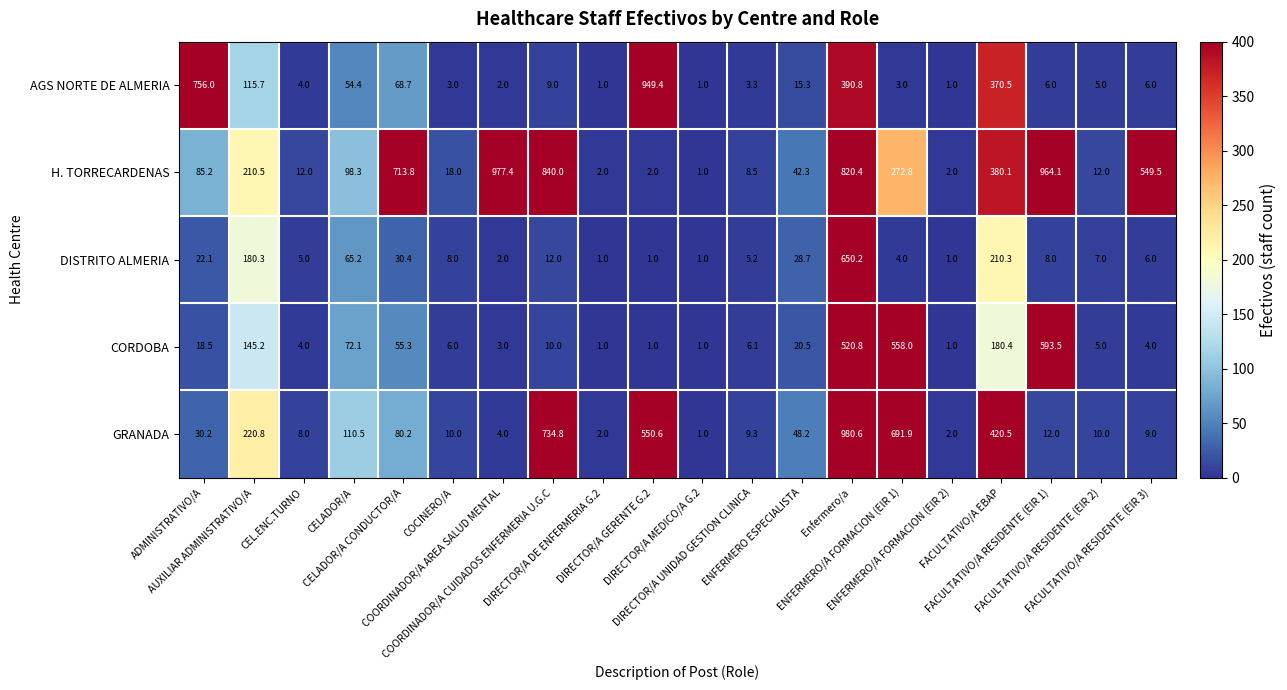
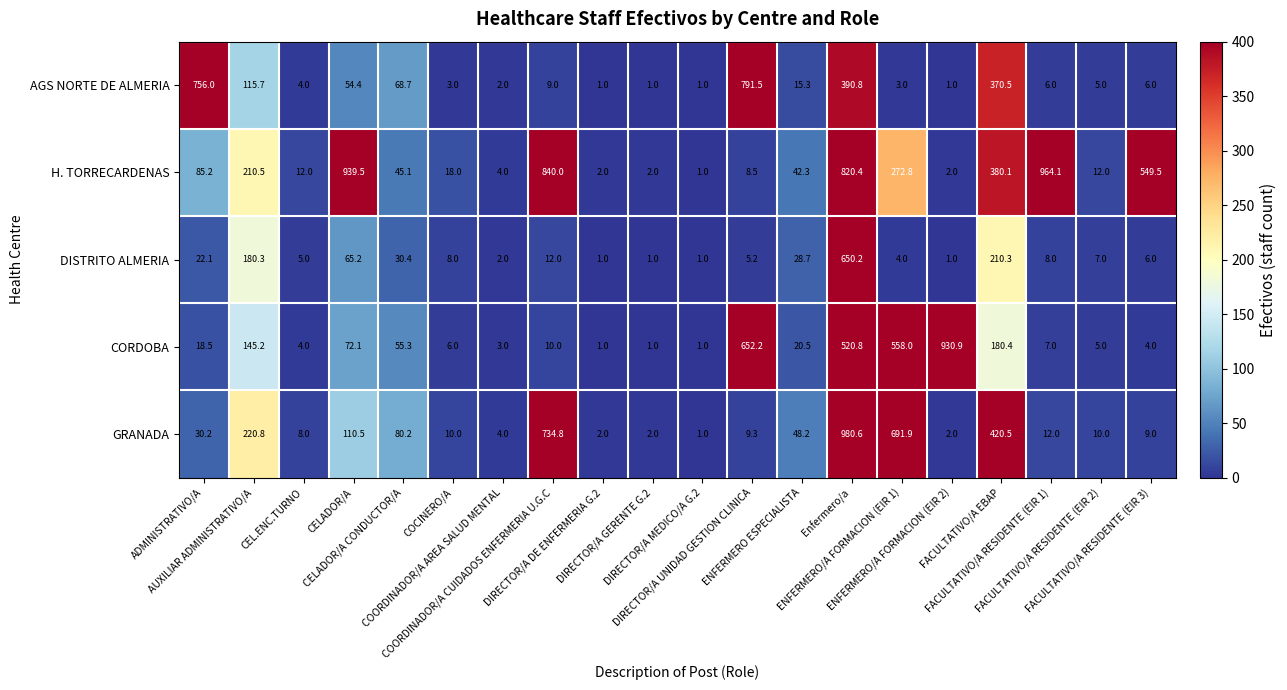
  {
    "AGS NORTE DE ALMERIA": {
      "ADMINISTRATIVO/A": 756.0,
      "AUXILIAR ADMINISTRATIVO/A": 115.7,
      "CEL.ENC.TURNO": 4.0,
      "CELADOR/A": 54.4,
      "CELADOR/A CONDUCTOR/A": 68.7,
      "COCINERO/A": 3.0,
      "COORDINADOR/A AREA SALUD MENTAL": 2.0,
      "COORDINADOR/A CUIDADOS ENFERMERIA U.G.C": 9.0,
      "DIRECTOR/A DE ENFERMERIA G.2": 1.0,
-     "DIRECTOR/A GERENTE G.2": 949.4,
+     "DIRECTOR/A GERENTE G.2": 1.0,
      "DIRECTOR/A MEDICO/A G.2": 1.0,
-     "DIRECTOR/A UNIDAD GESTION CLINICA": 3.3,
+     "DIRECTOR/A UNIDAD GESTION CLINICA": 791.5,
      "ENFERMERO ESPECIALISTA": 15.3,
      "Enfermero/a": 390.8,
      "ENFERMERO/A FORMACION (EIR 1)": 3.0,
      "ENFERMERO/A FORMACION (EIR 2)": 1.0,
      "FACULTATIVO/A EBAP": 370.5,
      "FACULTATIVO/A RESIDENTE (EIR 1)": 6.0,
      "FACULTATIVO/A RESIDENTE (EIR 2)": 5.0,
      "FACULTATIVO/A RESIDENTE (EIR 3)": 6.0
    },
    "H. TORRECARDENAS": {
      "ADMINISTRATIVO/A": 85.2,
      "AUXILIAR ADMINISTRATIVO/A": 210.5,
      "CEL.ENC.TURNO": 12.0,
-     "CELADOR/A": 98.3,
-     "CELADOR/A CONDUCTOR/A": 713.8,
+     "CELADOR/A": 939.5,
+     "CELADOR/A CONDUCTOR/A": 45.1,
      "COCINERO/A": 18.0,
-     "COORDINADOR/A AREA SALUD MENTAL": 977.4,
+     "COORDINADOR/A AREA SALUD MENTAL": 4.0,
      "COORDINADOR/A CUIDADOS ENFERMERIA U.G.C": 840.0,
      "DIRECTOR/A DE ENFERMERIA G.2": 2.0,
      "DIRECTOR/A GERENTE G.2": 2.0,
      "DIRECTOR/A MEDICO/A G.2": 1.0,
      "DIRECTOR/A UNIDAD GESTION CLINICA": 8.5,
      "ENFERMERO ESPECIALISTA": 42.3,
      "Enfermero/a": 820.4,
      "ENFERMERO/A FORMACION (EIR 1)": 272.8,
      "ENFERMERO/A FORMACION (EIR 2)": 2.0,
      "FACULTATIVO/A EBAP": 380.1,
      "FACULTATIVO/A RESIDENTE (EIR 1)": 964.1,
      "FACULTATIVO/A RESIDENTE (EIR 2)": 12.0,
      "FACULTATIVO/A RESIDENTE (EIR 3)": 549.5
    },
    "DISTRITO ALMERIA": {
      "ADMINISTRATIVO/A": 22.1,
      "AUXILIAR ADMINISTRATIVO/A": 180.3,
      "CEL.ENC.TURNO": 5.0,
      "CELADOR/A": 65.2,
      "CELADOR/A CONDUCTOR/A": 30.4,
      "COCINERO/A": 8.0,
      "COORDINADOR/A AREA SALUD MENTAL": 2.0,
      "COORDINADOR/A CUIDADOS ENFERMERIA U.G.C": 12.0,
      "DIRECTOR/A DE ENFERMERIA G.2": 1.0,
      "DIRECTOR/A GERENTE G.2": 1.0,
      "DIRECTOR/A MEDICO/A G.2": 1.0,
      "DIRECTOR/A UNIDAD GESTION CLINICA": 5.2,
      "ENFERMERO ESPECIALISTA": 28.7,
      "Enfermero/a": 650.2,
      "ENFERMERO/A FORMACION (EIR 1)": 4.0,
      "ENFERMERO/A FORMACION (EIR 2)": 1.0,
      "FACULTATIVO/A EBAP": 210.3,
      "FACULTATIVO/A RESIDENTE (EIR 1)": 8.0,
      "FACULTATIVO/A RESIDENTE (EIR 2)": 7.0,
      "FACULTATIVO/A RESIDENTE (EIR 3)": 6.0
    },
    "CORDOBA": {
      "ADMINISTRATIVO/A": 18.5,
      "AUXILIAR ADMINISTRATIVO/A": 145.2,
      "CEL.ENC.TURNO": 4.0,
      "CELADOR/A": 72.1,
      "CELADOR/A CONDUCTOR/A": 55.3,
      "COCINERO/A": 6.0,
      "COORDINADOR/A AREA SALUD MENTAL": 3.0,
      "COORDINADOR/A CUIDADOS ENFERMERIA U.G.C": 10.0,
      "DIRECTOR/A DE ENFERMERIA G.2": 1.0,
      "DIRECTOR/A GERENTE G.2": 1.0,
      "DIRECTOR/A MEDICO/A G.2": 1.0,
-     "DIRECTOR/A UNIDAD GESTION CLINICA": 6.1,
+     "DIRECTOR/A UNIDAD GESTION CLINICA": 652.2,
      "ENFERMERO ESPECIALISTA": 20.5,
      "Enfermero/a": 520.8,
      "ENFERMERO/A FORMACION (EIR 1)": 558.0,
-     "ENFERMERO/A FORMACION (EIR 2)": 1.0,
+     "ENFERMERO/A FORMACION (EIR 2)": 930.9,
      "FACULTATIVO/A EBAP": 180.4,
-     "FACULTATIVO/A RESIDENTE (EIR 1)": 593.5,
+     "FACULTATIVO/A RESIDENTE (EIR 1)": 7.0,
      "FACULTATIVO/A RESIDENTE (EIR 2)": 5.0,
      "FACULTATIVO/A RESIDENTE (EIR 3)": 4.0
    },
    "GRANADA": {
      "ADMINISTRATIVO/A": 30.2,
      "AUXILIAR ADMINISTRATIVO/A": 220.8,
      "CEL.ENC.TURNO": 8.0,
      "CELADOR/A": 110.5,
      "CELADOR/A CONDUCTOR/A": 80.2,
      "COCINERO/A": 10.0,
      "COORDINADOR/A AREA SALUD MENTAL": 4.0,
      "COORDINADOR/A CUIDADOS ENFERMERIA U.G.C": 734.8,
      "DIRECTOR/A DE ENFERMERIA G.2": 2.0,
-     "DIRECTOR/A GERENTE G.2": 550.6,
+     "DIRECTOR/A GERENTE G.2": 2.0,
      "DIRECTOR/A MEDICO/A G.2": 1.0,
      "DIRECTOR/A UNIDAD GESTION CLINICA": 9.3,
      "ENFERMERO ESPECIALISTA": 48.2,
      "Enfermero/a": 980.6,
      "ENFERMERO/A FORMACION (EIR 1)": 691.9,
      "ENFERMERO/A FORMACION (EIR 2)": 2.0,
      "FACULTATIVO/A EBAP": 420.5,
      "FACULTATIVO/A RESIDENTE (EIR 1)": 12.0,
      "FACULTATIVO/A RESIDENTE (EIR 2)": 10.0,
      "FACULTATIVO/A RESIDENTE (EIR 3)": 9.0
    }
  }
